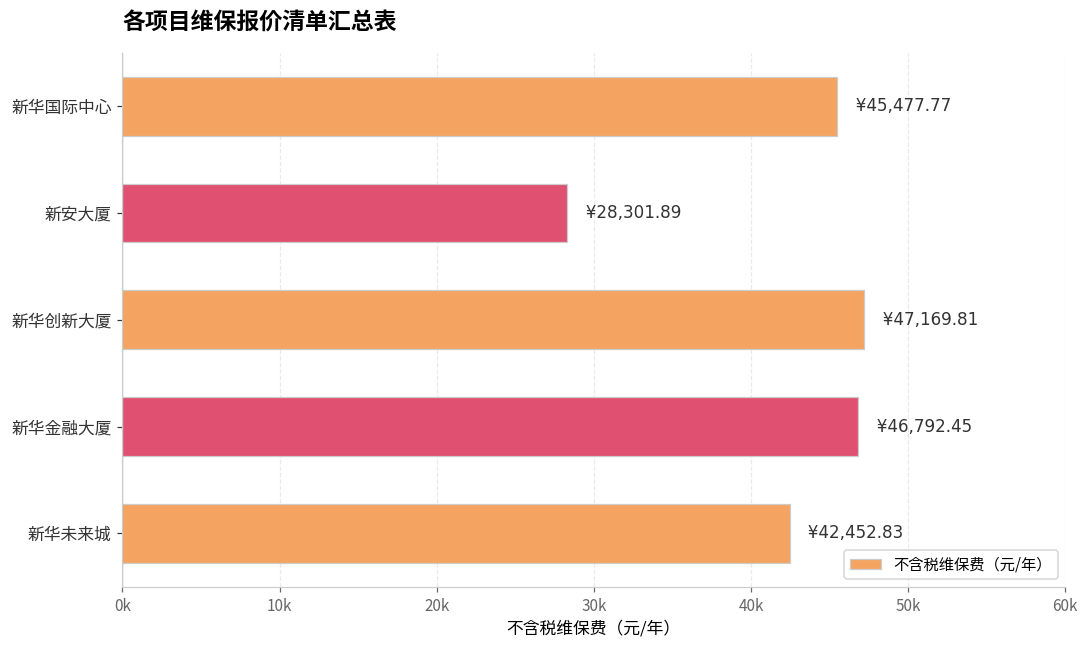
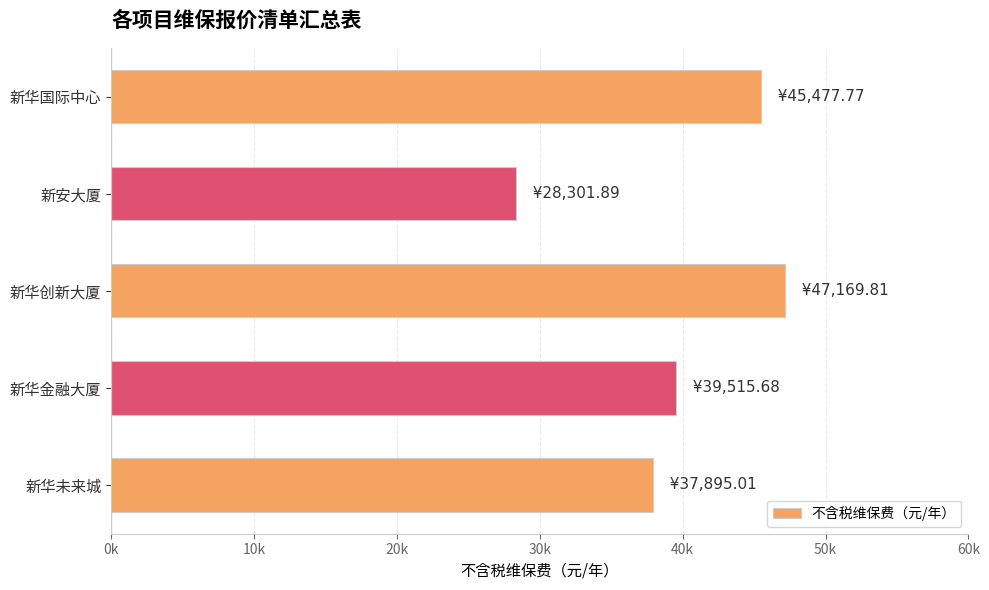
  {
    "新华国际中心": "¥45,477.77",
    "新安大厦": "¥28,301.89",
    "新华创新大厦": "¥47,169.81",
-   "新华金融大厦": "¥46,792.45",
-   "新华未来城": "¥42,452.83"
+   "新华金融大厦": "¥39,515.68",
+   "新华未来城": "¥37,895.01"
  }
